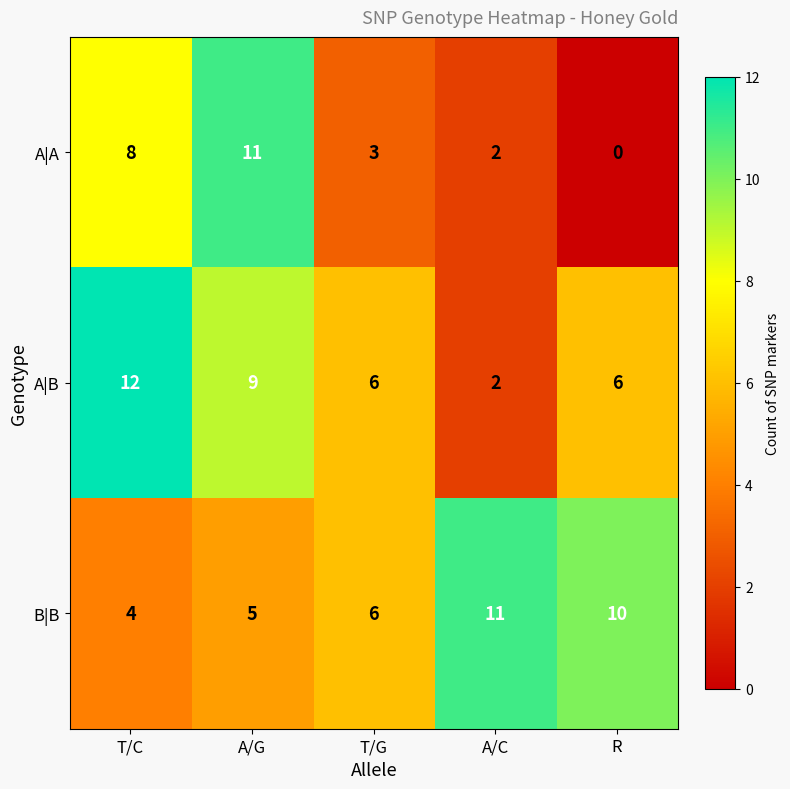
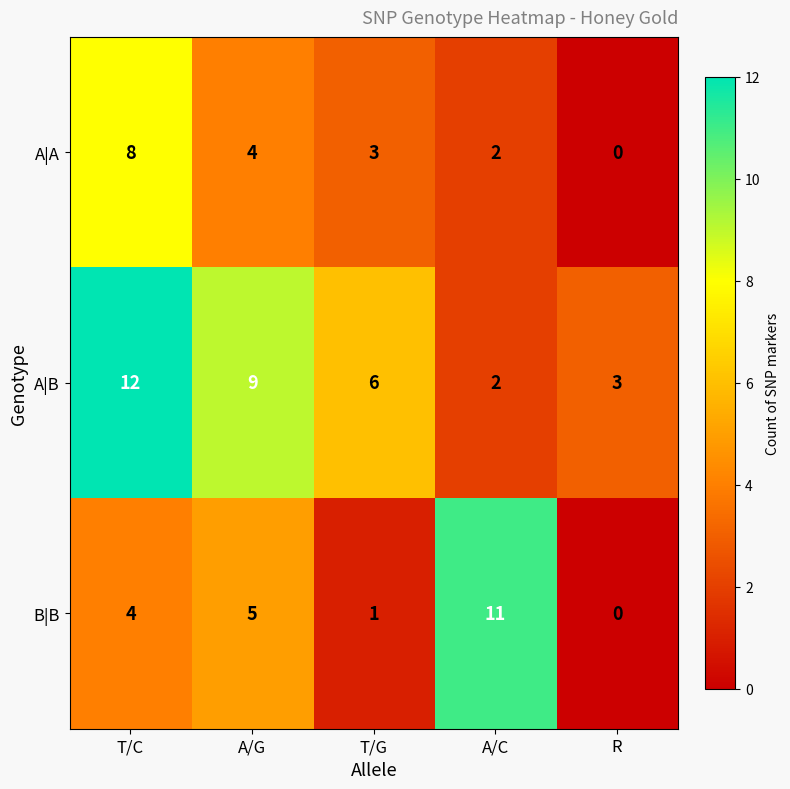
  {
    "A|A": {
      "T/C": 8,
-     "A/G": 11,
+     "A/G": 4,
      "T/G": 3,
      "A/C": 2,
      "R": 0
    },
    "A|B": {
      "T/C": 12,
      "A/G": 9,
      "T/G": 6,
      "A/C": 2,
-     "R": 6
+     "R": 3
    },
    "B|B": {
      "T/C": 4,
      "A/G": 5,
-     "T/G": 6,
+     "T/G": 1,
      "A/C": 11,
-     "R": 10
+     "R": 0
    }
  }
